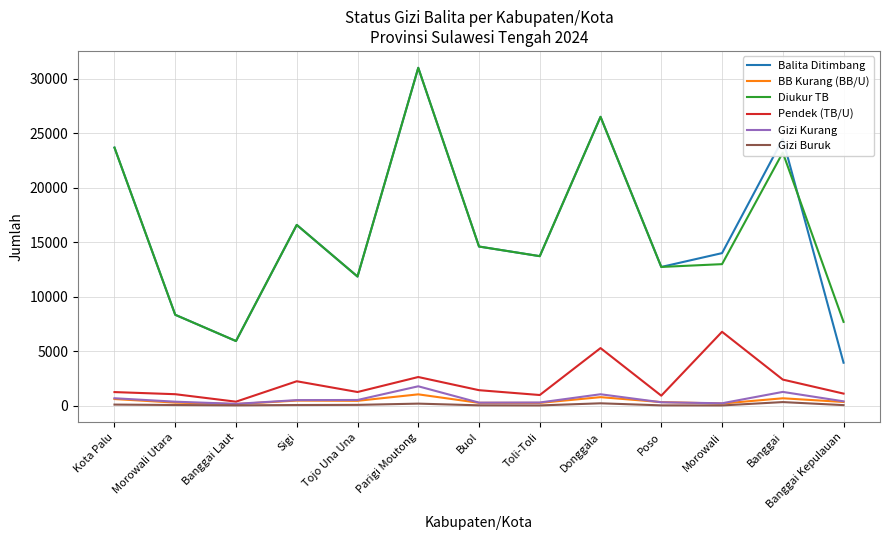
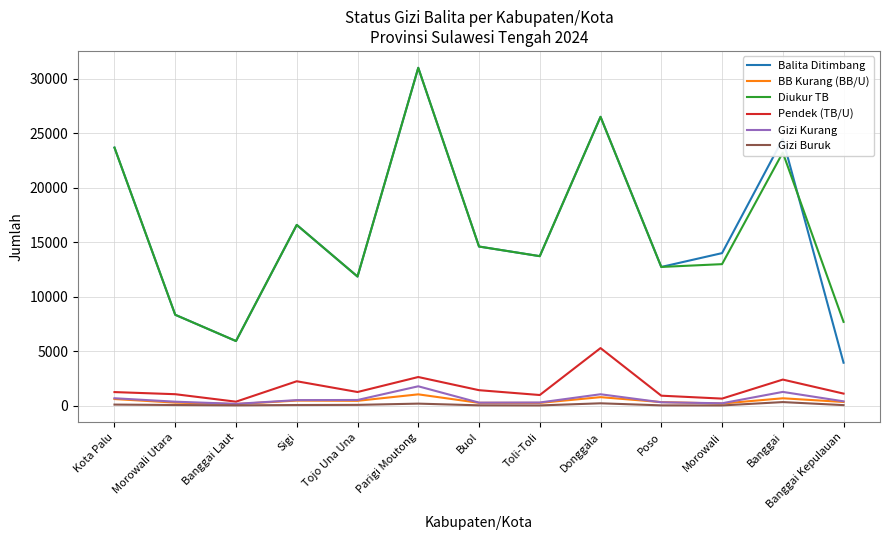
  {
    "Balita Ditimbang": {
      "Morowali": 14000,
      "Banggai Kepulauan": 3900
    },
    "BB Kurang (BB/U)": {
      "Parigi Moutong": 1000,
      "Donggala": 800,
      "Banggai": 700
    },
    "Diukur TB": {
      "Morowali": 13000,
      "Banggai Kepulauan": 7700
    },
    "Pendek (TB/U)": {
      "Kota Palu": 1200,
      "Morowali Utara": 1000,
      "Sigi": 2200,
      "Tojo Una Una": 1200,
      "Parigi Moutong": 2600,
      "Buol": 1400,
      "Toli-Toli": 1000,
      "Donggala": 5300,
      "Poso": 900,
-     "Morowali": 6800,
+     "Morowali": 600,
      "Banggai": 2400,
      "Banggai Kepulauan": 1100
    },
    "Gizi Kurang": {
      "Parigi Moutong": 1800,
      "Donggala": 1000,
      "Banggai": 1300
    },
    "Gizi Buruk": {
      "Kota Palu": 100,
      "Sigi": 100,
      "Tojo Una Una": 100,
      "Parigi Moutong": 200,
      "Donggala": 200,
      "Poso": 0,
      "Banggai": 300,
      "Banggai Kepulauan": 0
    }
  }
